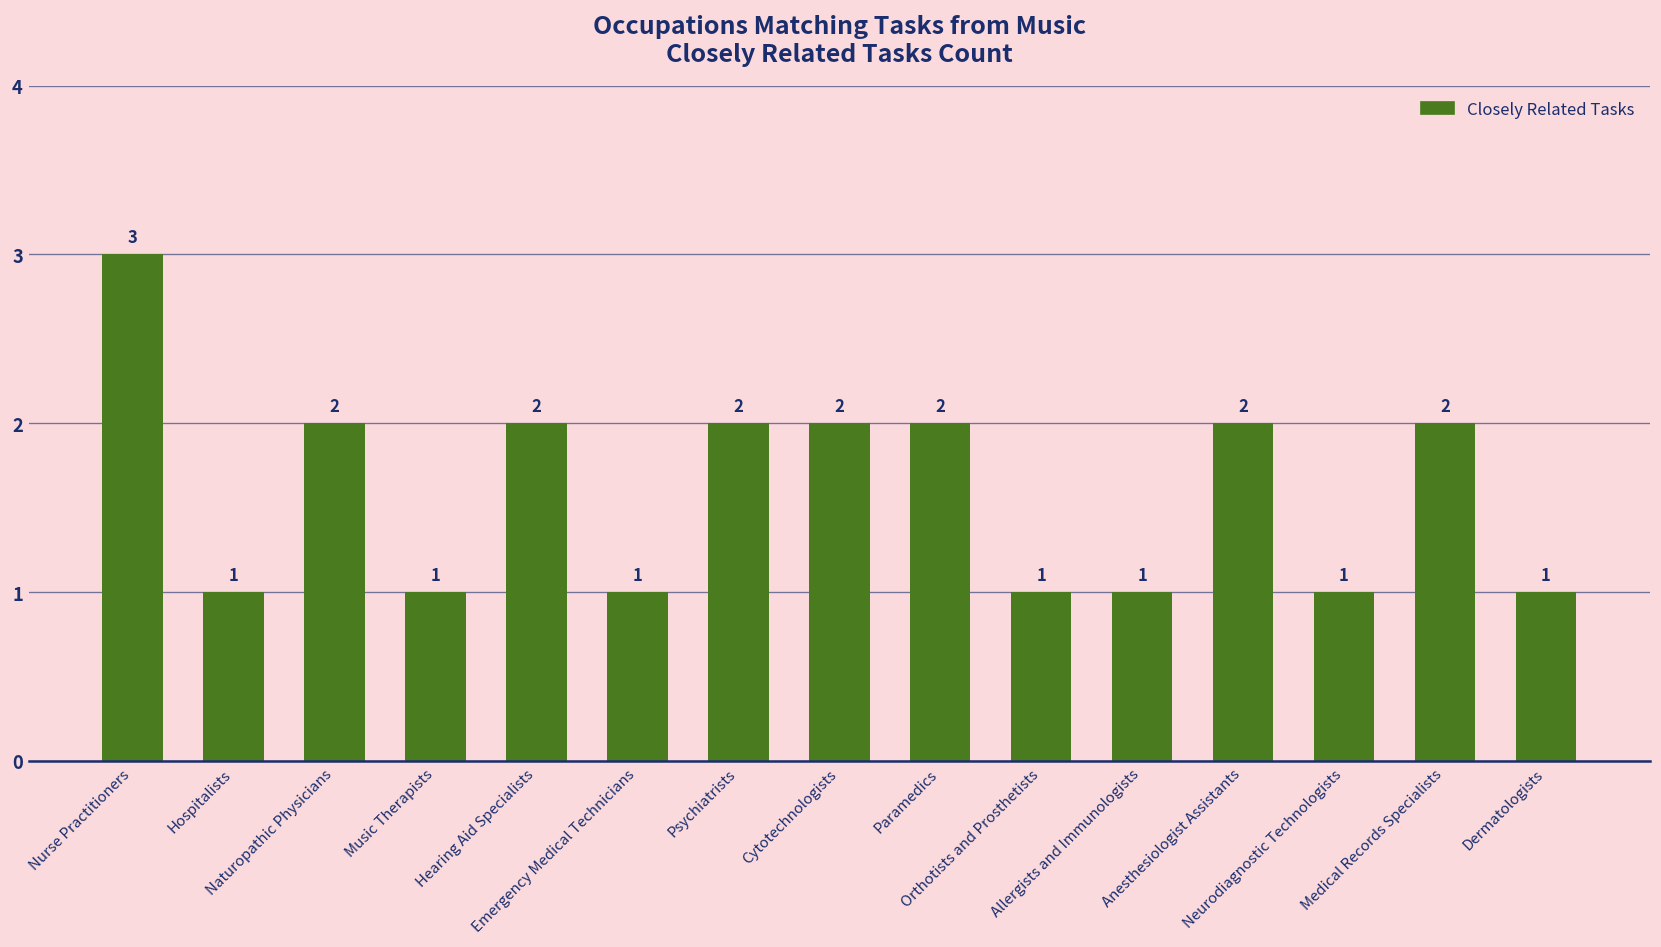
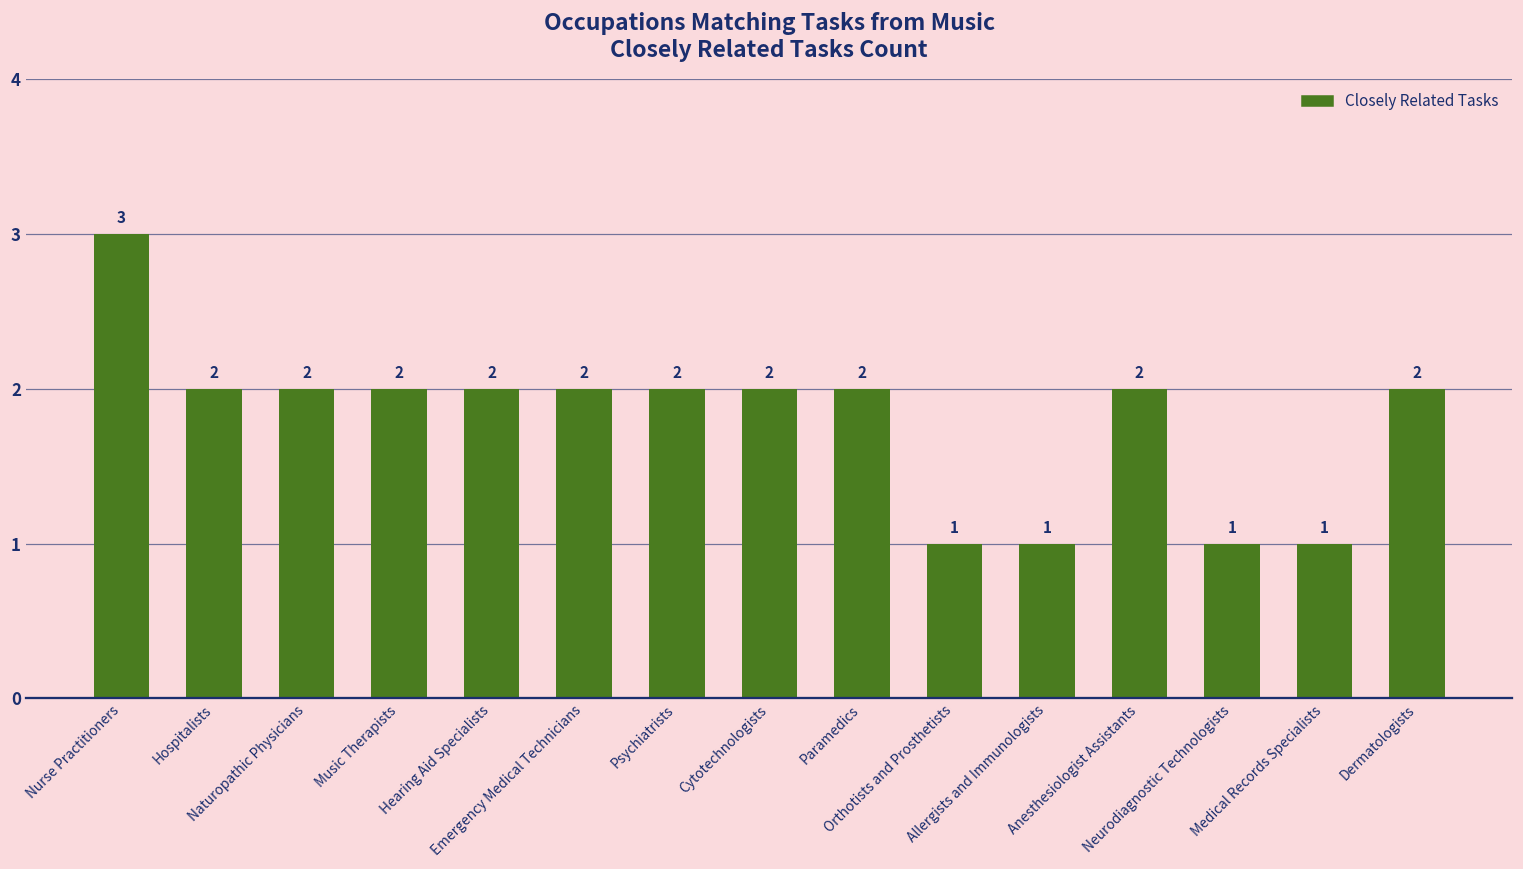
  {
    "Nurse Practitioners": 3,
-   "Hospitalists": 1,
+   "Hospitalists": 2,
    "Naturopathic Physicians": 2,
-   "Music Therapists": 1,
+   "Music Therapists": 2,
    "Hearing Aid Specialists": 2,
-   "Emergency Medical Technicians": 1,
+   "Emergency Medical Technicians": 2,
    "Psychiatrists": 2,
    "Cytotechnologists": 2,
    "Paramedics": 2,
    "Orthotists and Prosthetists": 1,
    "Allergists and Immunologists": 1,
    "Anesthesiologist Assistants": 2,
    "Neurodiagnostic Technologists": 1,
-   "Medical Records Specialists": 2,
-   "Dermatologists": 1
+   "Medical Records Specialists": 1,
+   "Dermatologists": 2
  }
